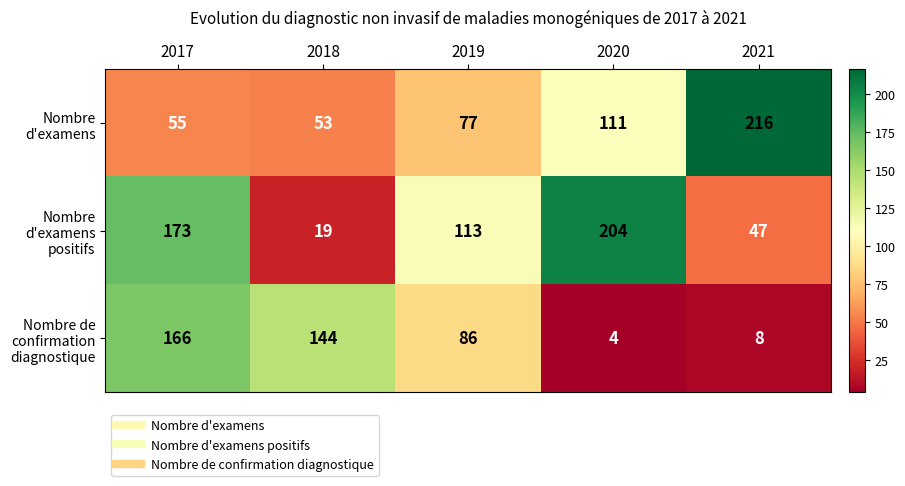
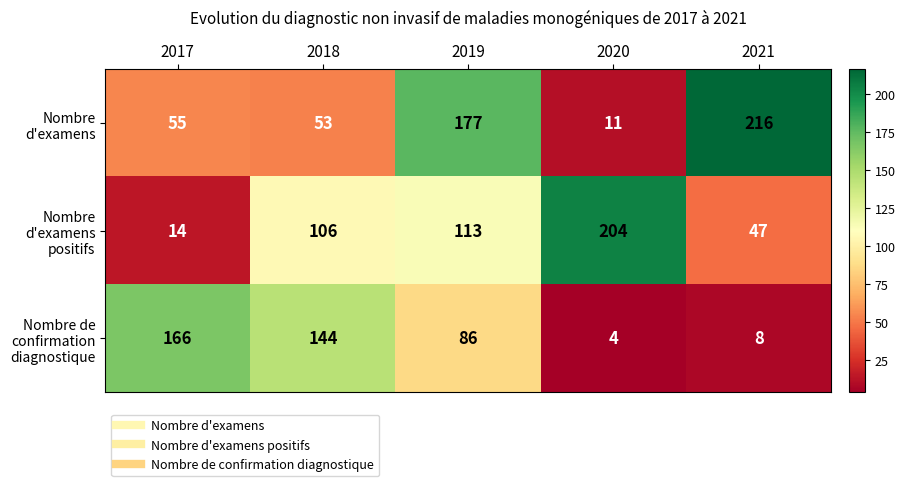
  {
    "Nombre d'examens": {
      "2017": 55,
      "2018": 53,
-     "2019": 77,
-     "2020": 111,
+     "2019": 177,
+     "2020": 11,
      "2021": 216
    },
    "Nombre d'examens positifs": {
-     "2017": 173,
-     "2018": 19,
+     "2017": 14,
+     "2018": 106,
      "2019": 113,
      "2020": 204,
      "2021": 47
    },
    "Nombre de confirmation diagnostique": {
      "2017": 166,
      "2018": 144,
      "2019": 86,
      "2020": 4,
      "2021": 8
    }
  }
